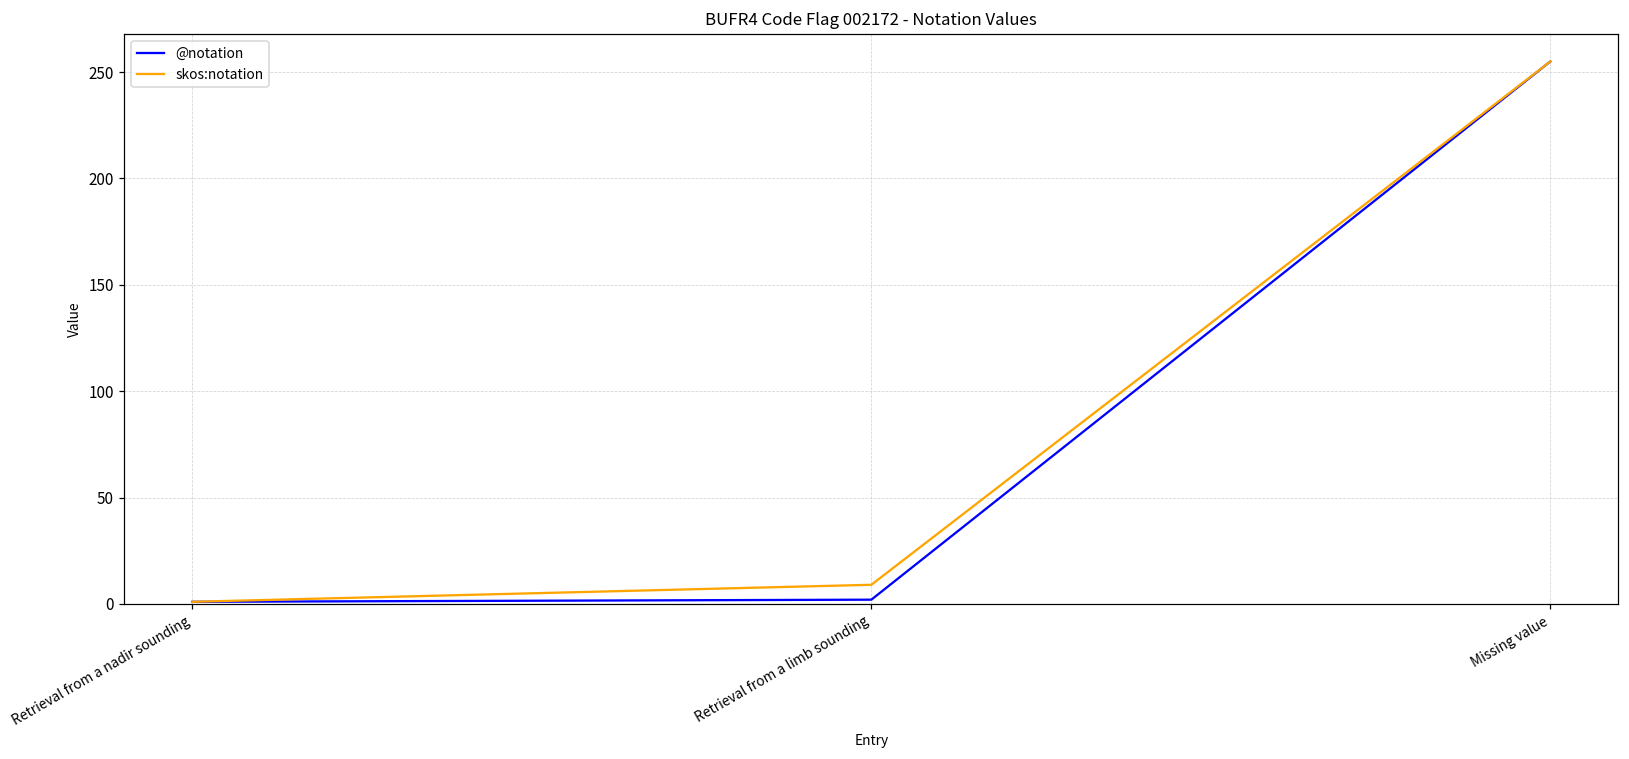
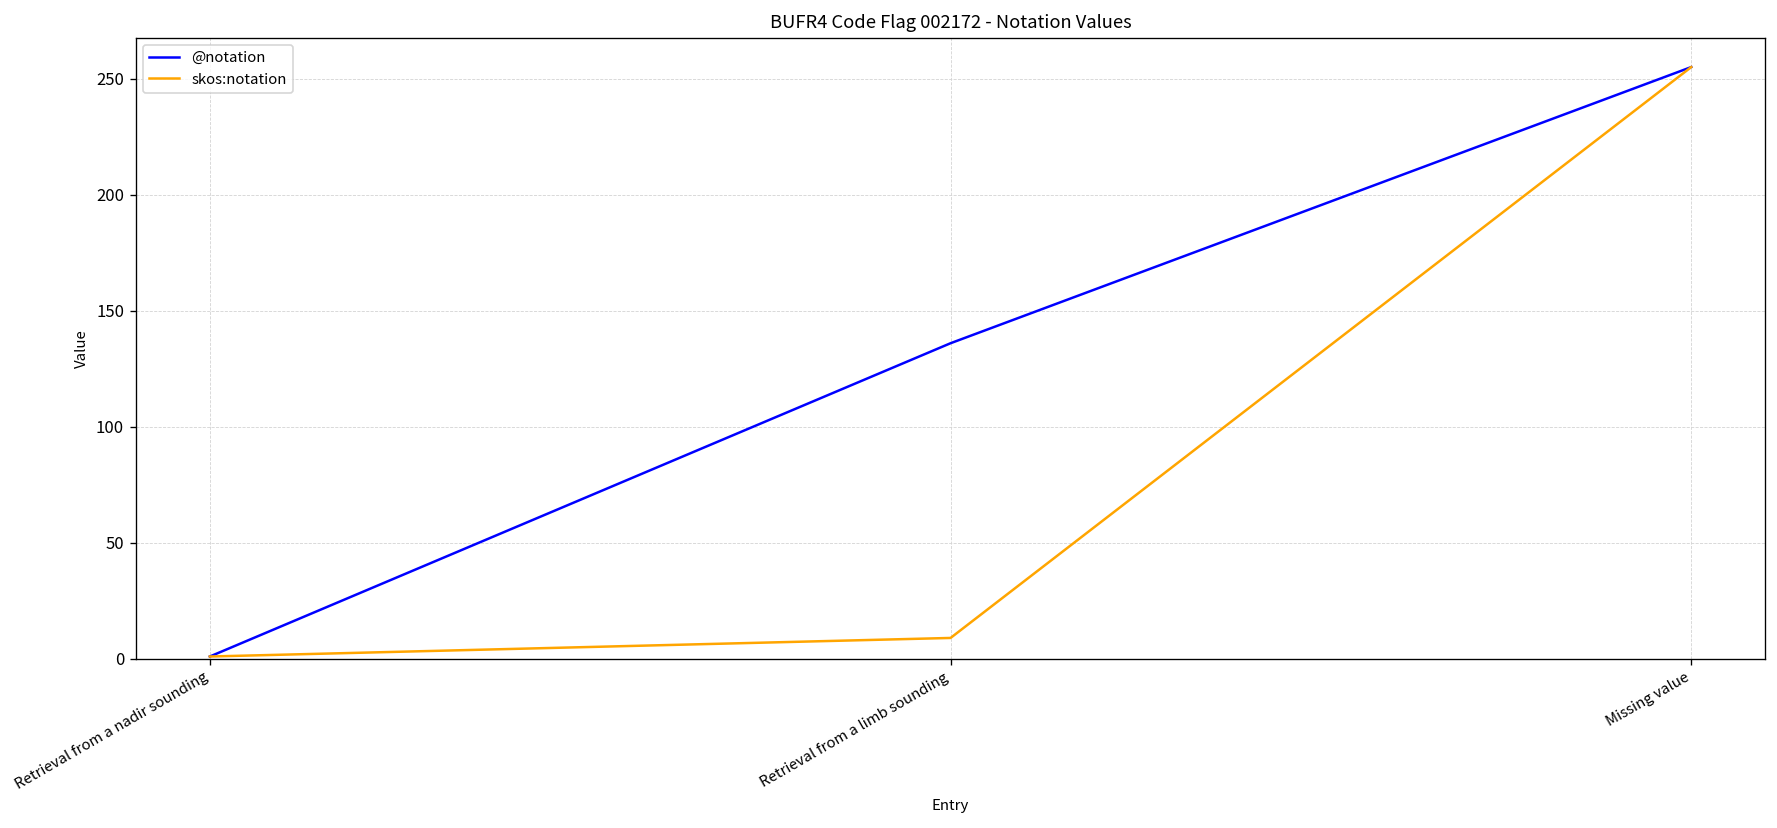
  {
    "@notation": {
-     "Retrieval from a limb sounding": 2
+     "Retrieval from a limb sounding": 136
    },
    "skos:notation": {
      "Retrieval from a limb sounding": 9
    }
  }
